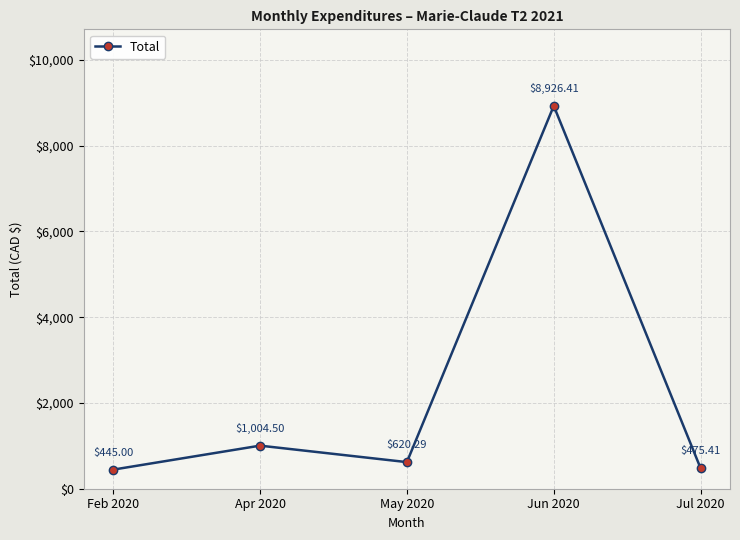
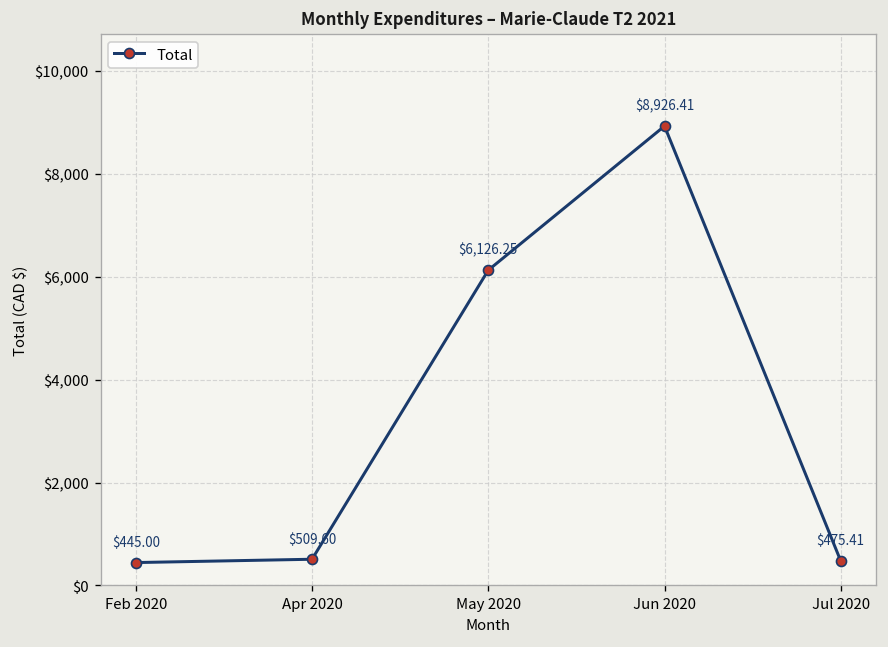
  {
    "Feb 2020": "$445.00",
-   "Apr 2020": "$1,004.50",
-   "May 2020": "$620.29",
+   "Apr 2020": "$509.60",
+   "May 2020": "$6,126.25",
    "Jun 2020": "$8,926.41",
    "Jul 2020": "$475.41"
  }
